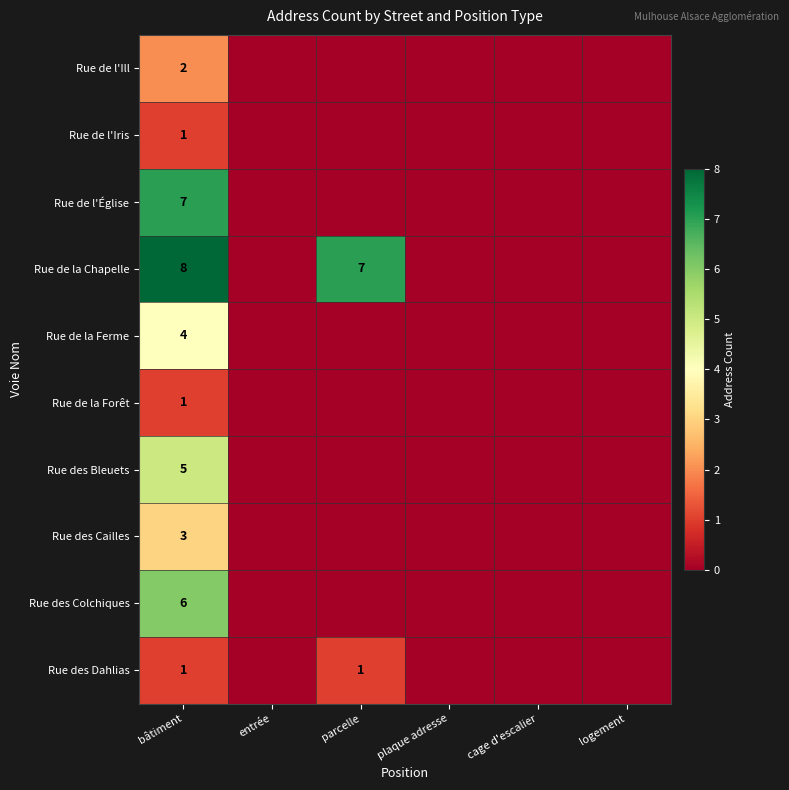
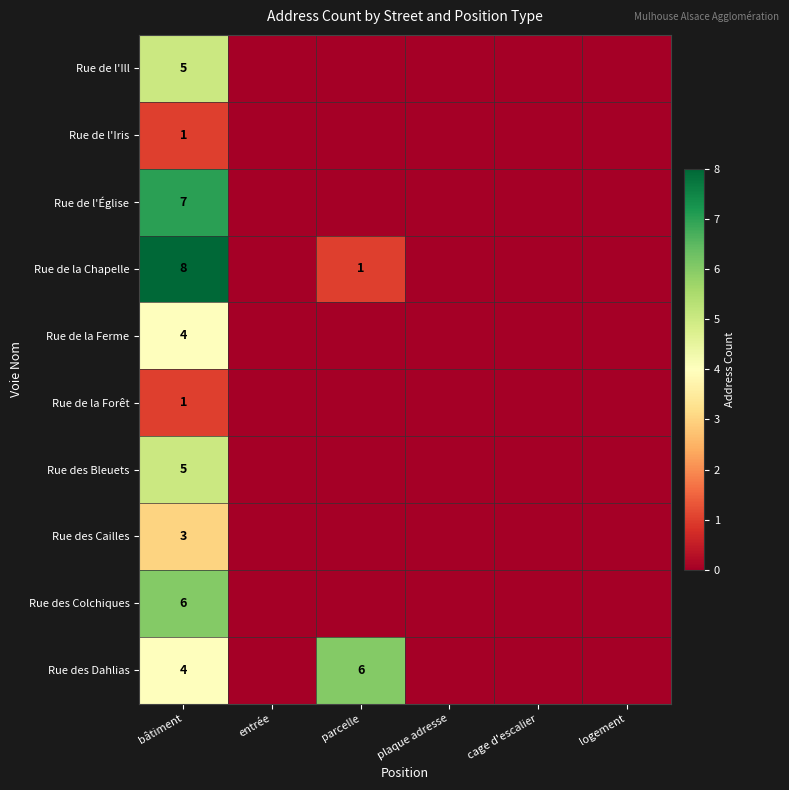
  {
    "Rue de l'Ill": {
-     "bâtiment": 2
+     "bâtiment": 5
    },
    "Rue de l'Iris": {
      "bâtiment": 1
    },
    "Rue de l'Église": {
      "bâtiment": 7
    },
    "Rue de la Chapelle": {
      "bâtiment": 8,
-     "parcelle": 7
+     "parcelle": 1
    },
    "Rue de la Ferme": {
      "bâtiment": 4
    },
    "Rue de la Forêt": {
      "bâtiment": 1
    },
    "Rue des Bleuets": {
      "bâtiment": 5
    },
    "Rue des Cailles": {
      "bâtiment": 3
    },
    "Rue des Colchiques": {
      "bâtiment": 6
    },
    "Rue des Dahlias": {
-     "bâtiment": 1,
-     "parcelle": 1
+     "bâtiment": 4,
+     "parcelle": 6
    }
  }
